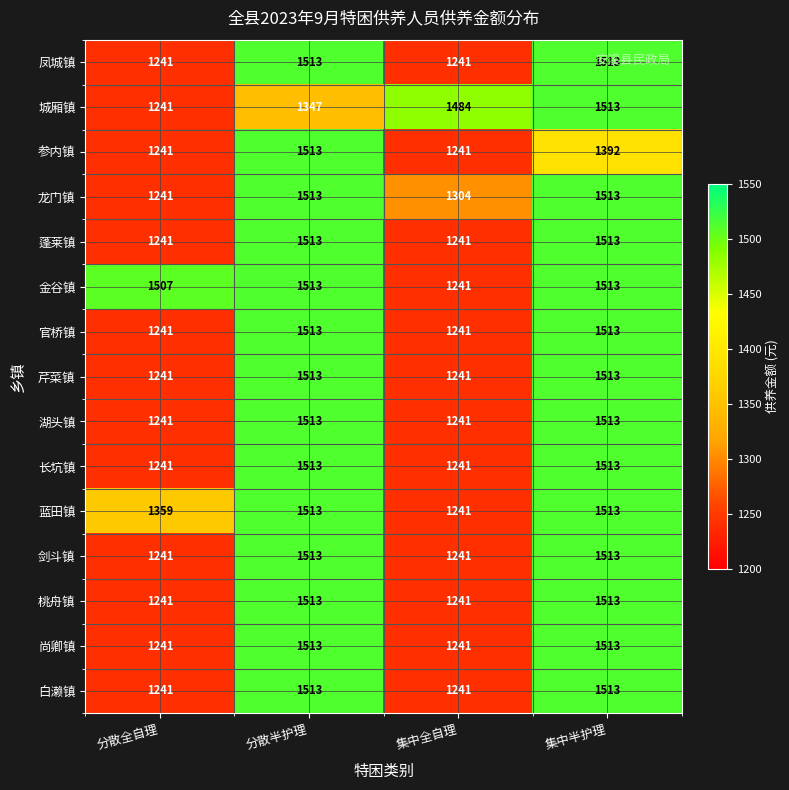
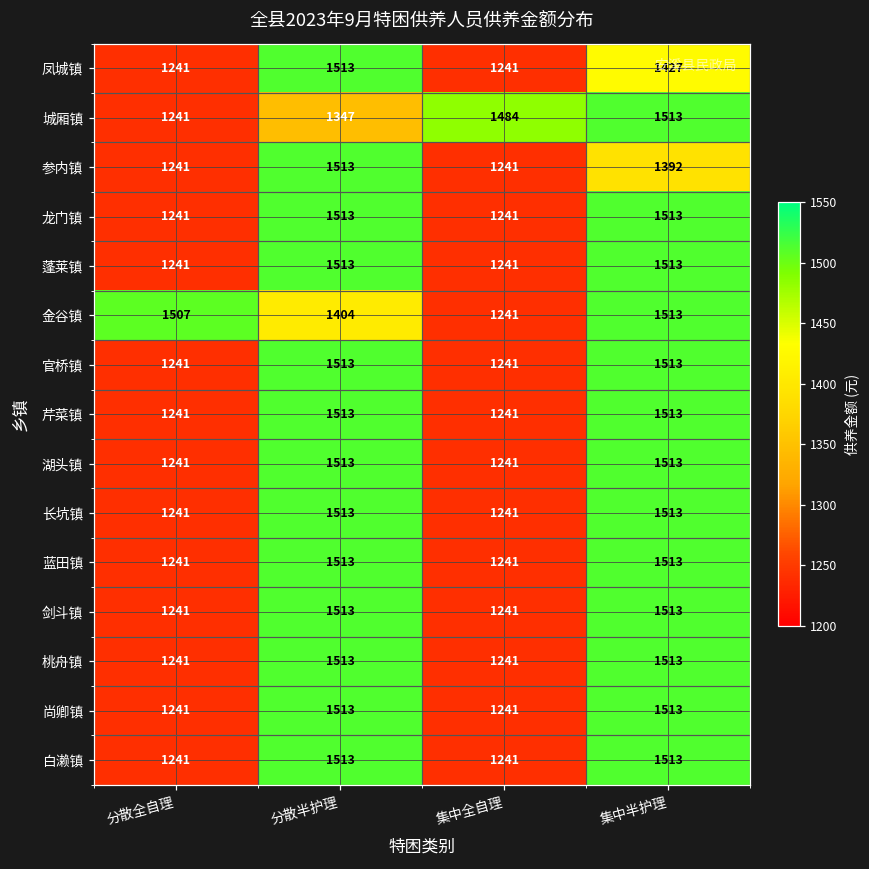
  {
    "凤城镇": {
      "分散全自理": 1241,
      "分散半护理": 1513,
      "集中全自理": 1241,
-     "集中半护理": 1513
+     "集中半护理": 1427
    },
    "城厢镇": {
      "分散全自理": 1241,
      "分散半护理": 1347,
      "集中全自理": 1484,
      "集中半护理": 1513
    },
    "参内镇": {
      "分散全自理": 1241,
      "分散半护理": 1513,
      "集中全自理": 1241,
      "集中半护理": 1392
    },
    "龙门镇": {
      "分散全自理": 1241,
      "分散半护理": 1513,
-     "集中全自理": 1304,
+     "集中全自理": 1241,
      "集中半护理": 1513
    },
    "蓬莱镇": {
      "分散全自理": 1241,
      "分散半护理": 1513,
      "集中全自理": 1241,
      "集中半护理": 1513
    },
    "金谷镇": {
      "分散全自理": 1507,
-     "分散半护理": 1513,
+     "分散半护理": 1404,
      "集中全自理": 1241,
      "集中半护理": 1513
    },
    "官桥镇": {
      "分散全自理": 1241,
      "分散半护理": 1513,
      "集中全自理": 1241,
      "集中半护理": 1513
    },
    "芹菜镇": {
      "分散全自理": 1241,
      "分散半护理": 1513,
      "集中全自理": 1241,
      "集中半护理": 1513
    },
    "湖头镇": {
      "分散全自理": 1241,
      "分散半护理": 1513,
      "集中全自理": 1241,
      "集中半护理": 1513
    },
    "长坑镇": {
      "分散全自理": 1241,
      "分散半护理": 1513,
      "集中全自理": 1241,
      "集中半护理": 1513
    },
    "蓝田镇": {
-     "分散全自理": 1359,
+     "分散全自理": 1241,
      "分散半护理": 1513,
      "集中全自理": 1241,
      "集中半护理": 1513
    },
    "剑斗镇": {
      "分散全自理": 1241,
      "分散半护理": 1513,
      "集中全自理": 1241,
      "集中半护理": 1513
    },
    "桃舟镇": {
      "分散全自理": 1241,
      "分散半护理": 1513,
      "集中全自理": 1241,
      "集中半护理": 1513
    },
    "尚卿镇": {
      "分散全自理": 1241,
      "分散半护理": 1513,
      "集中全自理": 1241,
      "集中半护理": 1513
    },
    "白濑镇": {
      "分散全自理": 1241,
      "分散半护理": 1513,
      "集中全自理": 1241,
      "集中半护理": 1513
    }
  }
